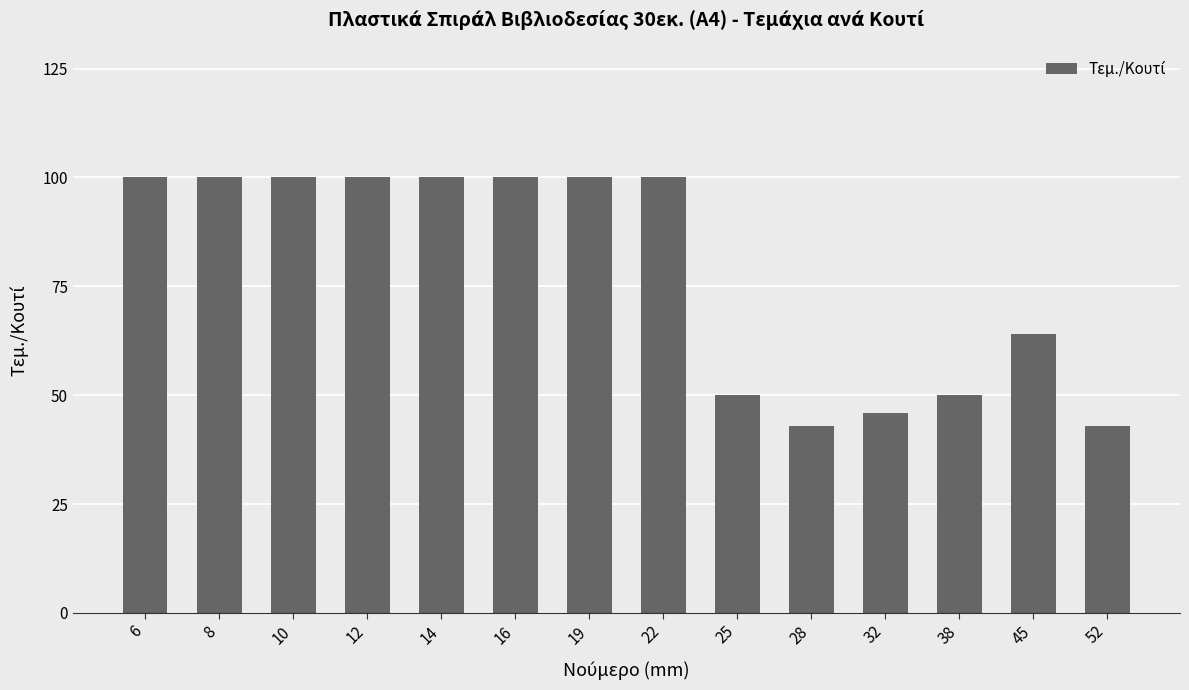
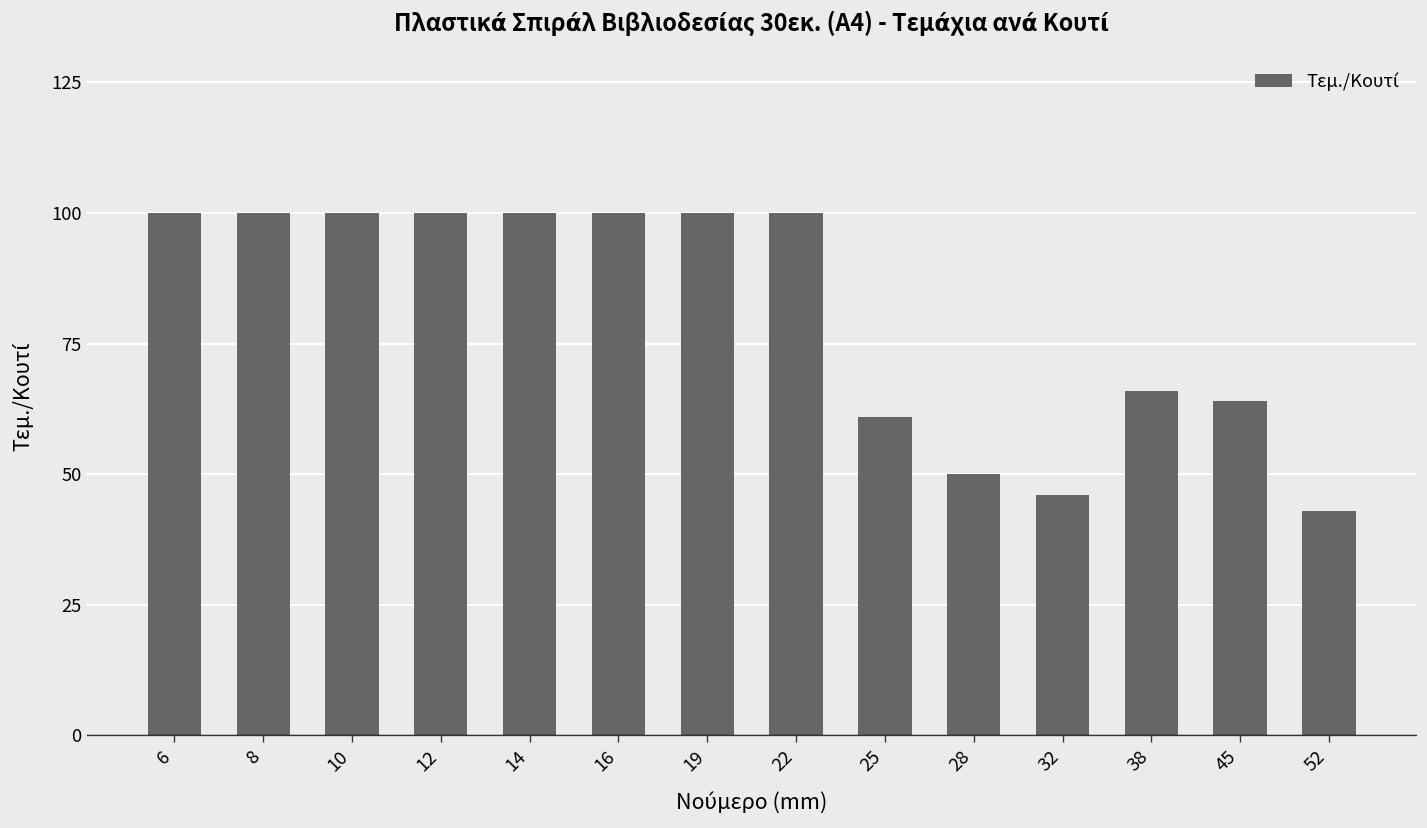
  {
    "6": 100,
    "8": 100,
    "10": 100,
    "12": 100,
    "14": 100,
    "16": 100,
    "19": 100,
    "22": 100,
-   "25": 50,
-   "28": 43,
+   "25": 61,
+   "28": 50,
    "32": 46,
-   "38": 50,
+   "38": 66,
    "45": 64,
    "52": 43
  }
